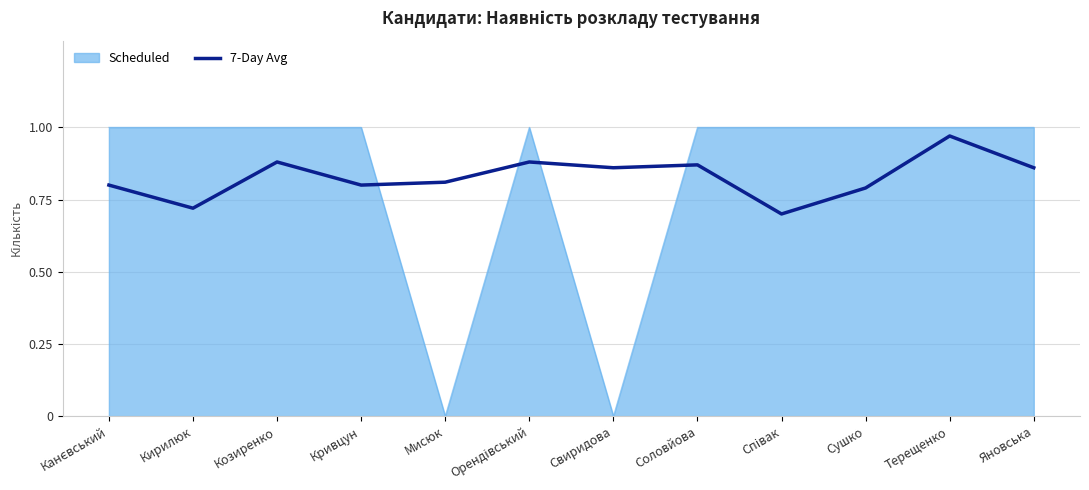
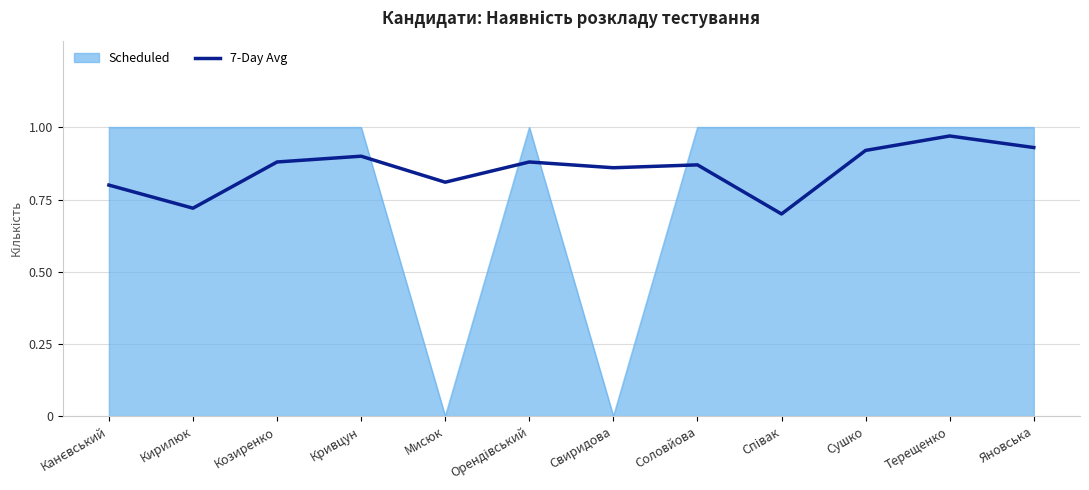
  {
    "Scheduled": {
      "Канєвський": 1.00,
      "Кирилюк": 1.00,
      "Козиренко": 1.00,
      "Кривцун": 1.00,
      "Мисюк": 0.00,
      "Орендівський": 1.00,
      "Свиридова": 0.00,
      "Соловйова": 1.00,
      "Співак": 1.00,
      "Сушко": 1.00,
      "Терещенко": 1.00,
      "Яновська": 1.00
    },
    "7-Day Avg": {
      "Канєвський": 0.80,
      "Кирилюк": 0.72,
      "Козиренко": 0.88,
-     "Кривцун": 0.8,
+     "Кривцун": 0.9,
      "Мисюк": 0.81,
      "Орендівський": 0.88,
      "Свиридова": 0.86,
      "Соловйова": 0.87,
      "Співак": 0.70,
-     "Сушко": 0.79,
+     "Сушко": 0.92,
      "Терещенко": 0.97,
-     "Яновська": 0.86
+     "Яновська": 0.93
    }
  }
